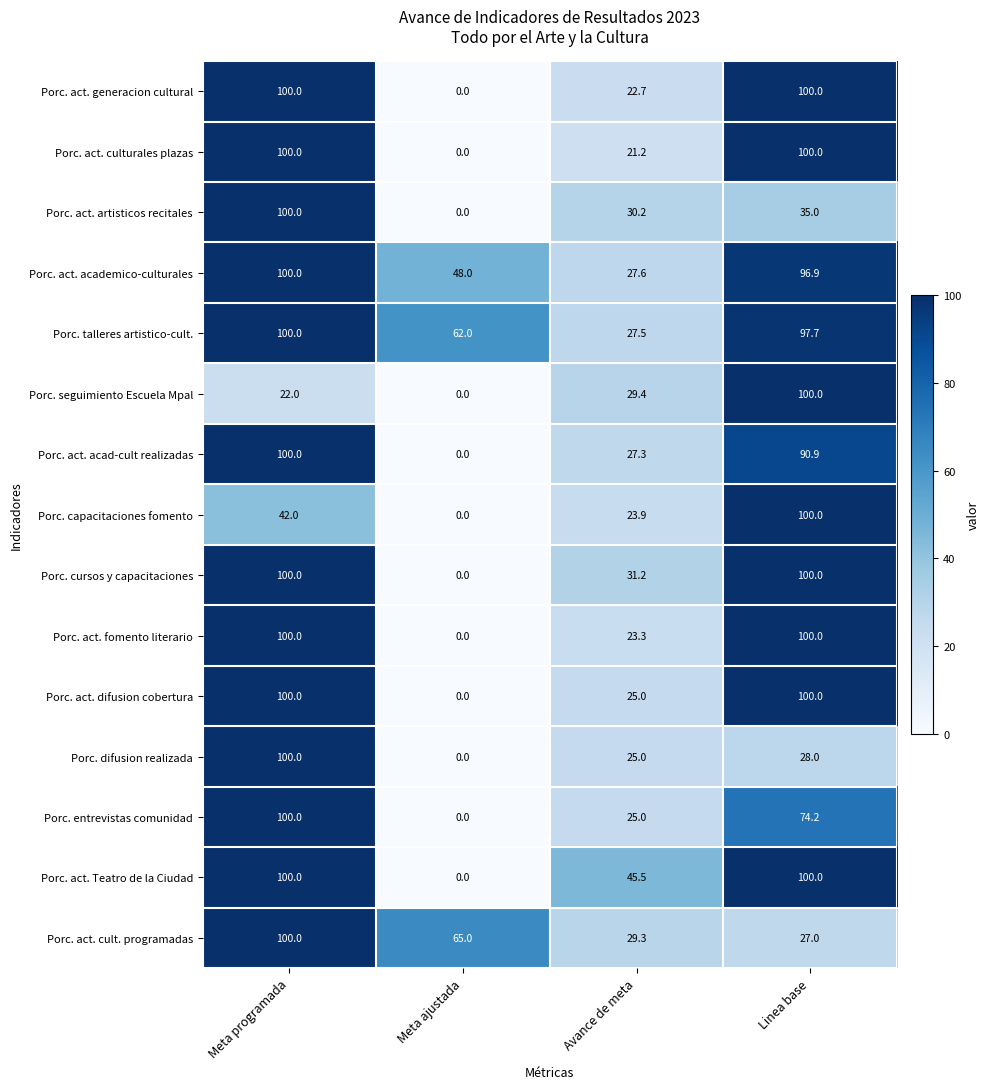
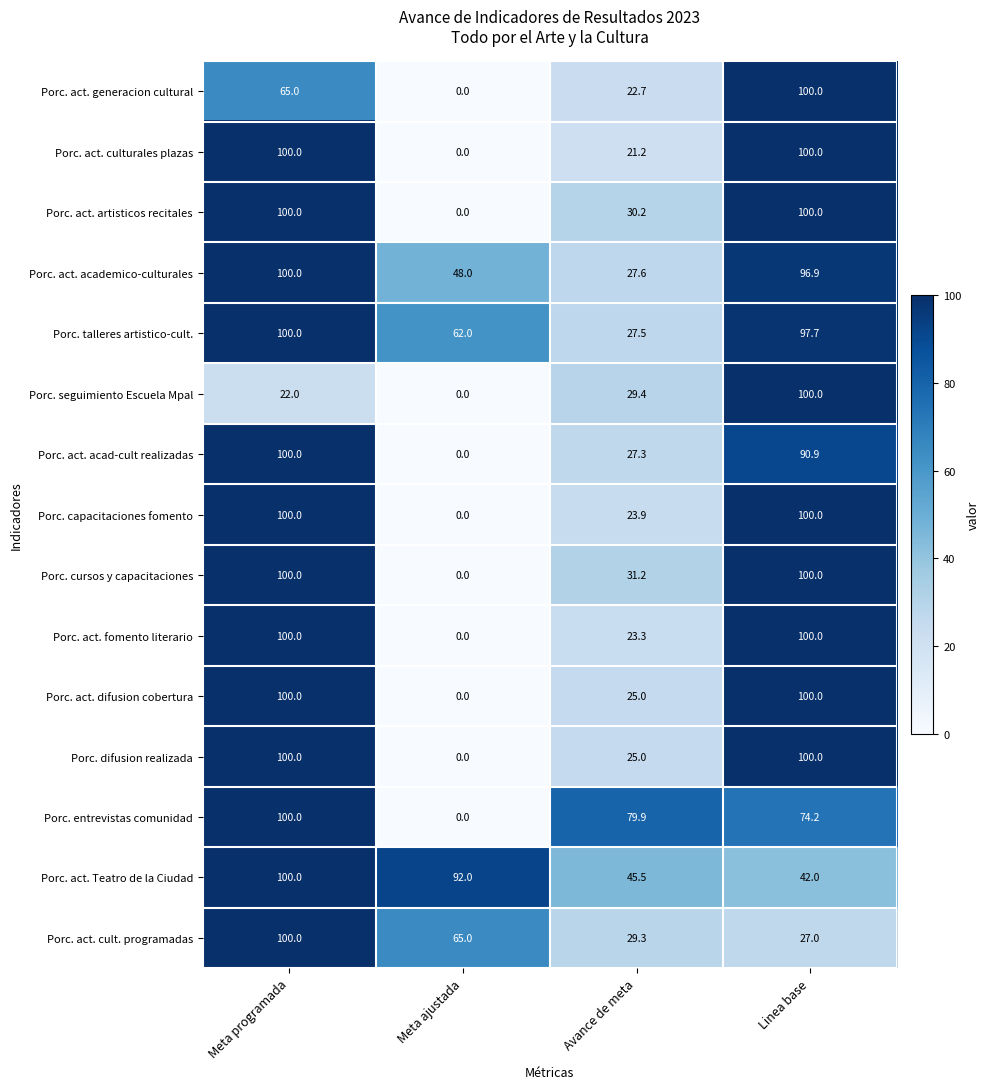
  {
    "Porc. act. generacion cultural": {
-     "Meta programada": 100.0,
+     "Meta programada": 65.0,
      "Meta ajustada": 0.0,
      "Avance de meta": 22.7,
      "Linea base": 100.0
    },
    "Porc. act. culturales plazas": {
      "Meta programada": 100.0,
      "Meta ajustada": 0.0,
      "Avance de meta": 21.2,
      "Linea base": 100.0
    },
    "Porc. act. artisticos recitales": {
      "Meta programada": 100.0,
      "Meta ajustada": 0.0,
      "Avance de meta": 30.2,
-     "Linea base": 35.0
+     "Linea base": 100.0
    },
    "Porc. act. academico-culturales": {
      "Meta programada": 100.0,
      "Meta ajustada": 48.0,
      "Avance de meta": 27.6,
      "Linea base": 96.9
    },
    "Porc. talleres artistico-cult.": {
      "Meta programada": 100.0,
      "Meta ajustada": 62.0,
      "Avance de meta": 27.5,
      "Linea base": 97.7
    },
    "Porc. seguimiento Escuela Mpal": {
      "Meta programada": 22.0,
      "Meta ajustada": 0.0,
      "Avance de meta": 29.4,
      "Linea base": 100.0
    },
    "Porc. act. acad-cult realizadas": {
      "Meta programada": 100.0,
      "Meta ajustada": 0.0,
      "Avance de meta": 27.3,
      "Linea base": 90.9
    },
    "Porc. capacitaciones fomento": {
-     "Meta programada": 42.0,
+     "Meta programada": 100.0,
      "Meta ajustada": 0.0,
      "Avance de meta": 23.9,
      "Linea base": 100.0
    },
    "Porc. cursos y capacitaciones": {
      "Meta programada": 100.0,
      "Meta ajustada": 0.0,
      "Avance de meta": 31.2,
      "Linea base": 100.0
    },
    "Porc. act. fomento literario": {
      "Meta programada": 100.0,
      "Meta ajustada": 0.0,
      "Avance de meta": 23.3,
      "Linea base": 100.0
    },
    "Porc. act. difusion cobertura": {
      "Meta programada": 100.0,
      "Meta ajustada": 0.0,
      "Avance de meta": 25.0,
      "Linea base": 100.0
    },
    "Porc. difusion realizada": {
      "Meta programada": 100.0,
      "Meta ajustada": 0.0,
      "Avance de meta": 25.0,
-     "Linea base": 28.0
+     "Linea base": 100.0
    },
    "Porc. entrevistas comunidad": {
      "Meta programada": 100.0,
      "Meta ajustada": 0.0,
-     "Avance de meta": 25.0,
+     "Avance de meta": 79.9,
      "Linea base": 74.2
    },
    "Porc. act. Teatro de la Ciudad": {
      "Meta programada": 100.0,
-     "Meta ajustada": 0.0,
+     "Meta ajustada": 92.0,
      "Avance de meta": 45.5,
-     "Linea base": 100.0
+     "Linea base": 42.0
    },
    "Porc. act. cult. programadas": {
      "Meta programada": 100.0,
      "Meta ajustada": 65.0,
      "Avance de meta": 29.3,
      "Linea base": 27.0
    }
  }
